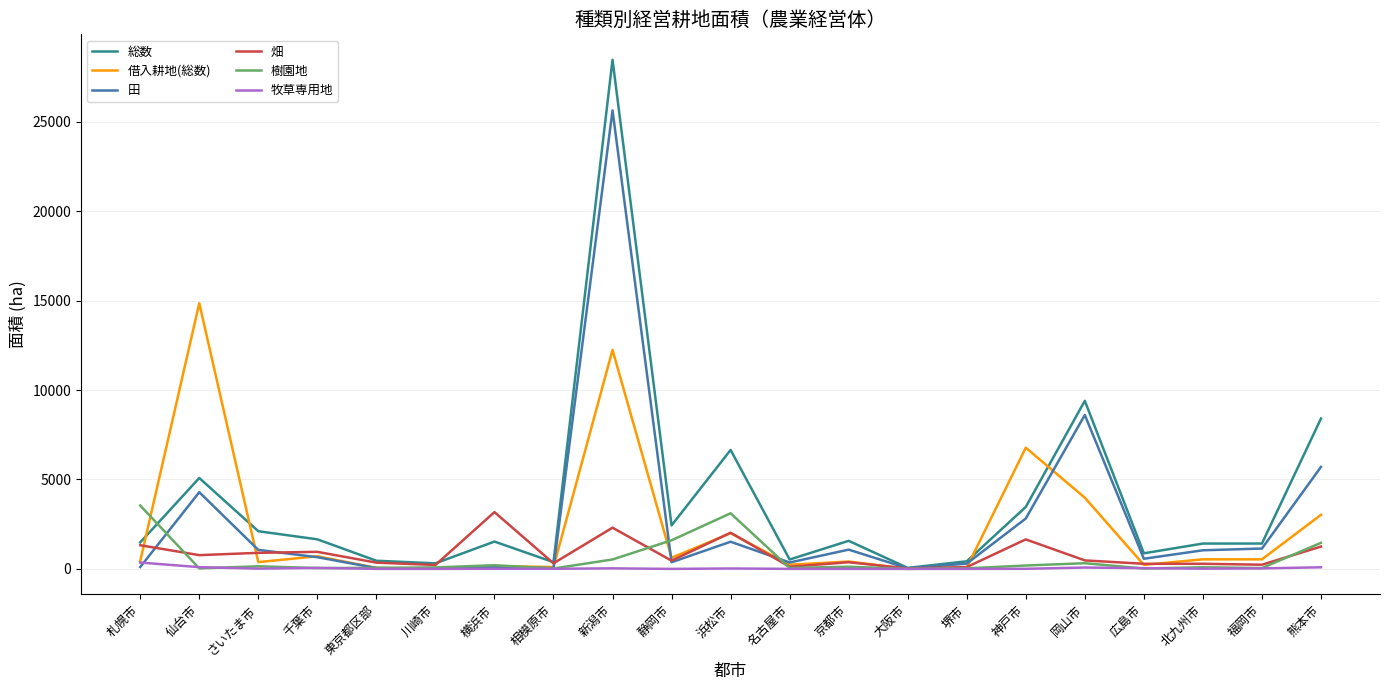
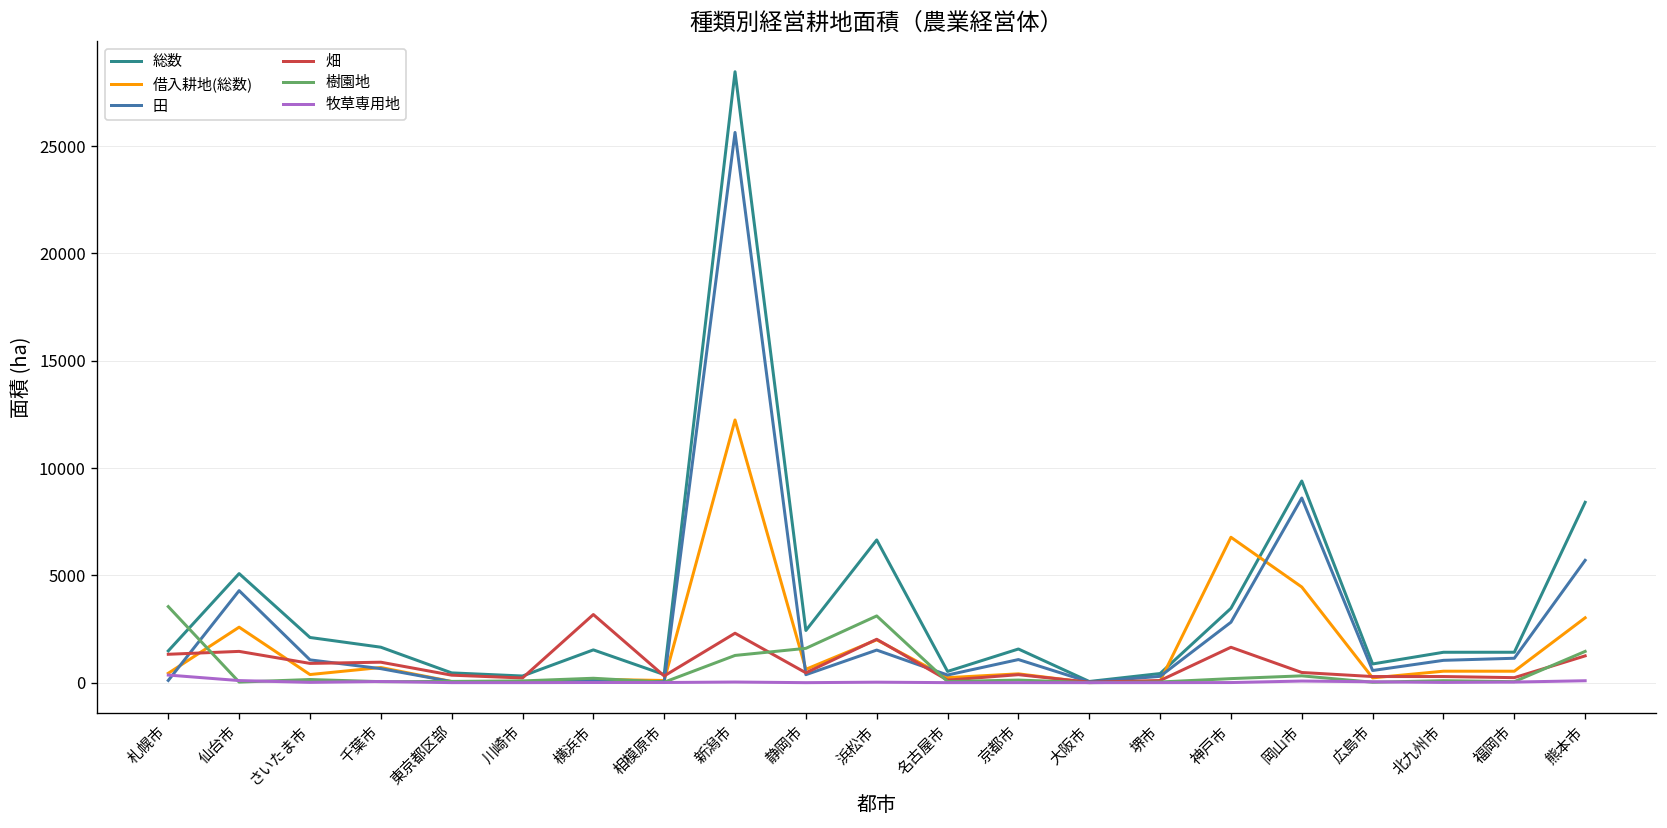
  {
    "借入耕地(総数)": {
-     "仙台市": 14900,
+     "仙台市": 2600,
      "さいたま市": 400,
      "新潟市": 12200,
      "静岡市": 600,
      "神戸市": 6800,
-     "岡山市": 4000,
+     "岡山市": 4500,
      "北九州市": 500,
      "福岡市": 500,
      "熊本市": 3000
    },
    "畑": {
      "札幌市": 1300,
-     "仙台市": 800,
+     "仙台市": 1500,
      "さいたま市": 900,
      "千葉市": 1000,
      "横浜市": 3200,
      "新潟市": 2300,
      "神戸市": 1600,
      "岡山市": 500,
      "北九州市": 300,
      "福岡市": 200,
      "熊本市": 1200
    },
    "樹園地": {
      "札幌市": 3500,
-     "新潟市": 500,
+     "新潟市": 1300,
      "静岡市": 1600,
      "浜松市": 3100,
      "神戸市": 200,
      "岡山市": 300,
      "熊本市": 1500
    },
    "牧草専用地": {
      "新潟市": 0,
      "静岡市": 0,
      "浜松市": 0,
      "神戸市": 0,
      "岡山市": 100,
      "熊本市": 100
    }
  }
